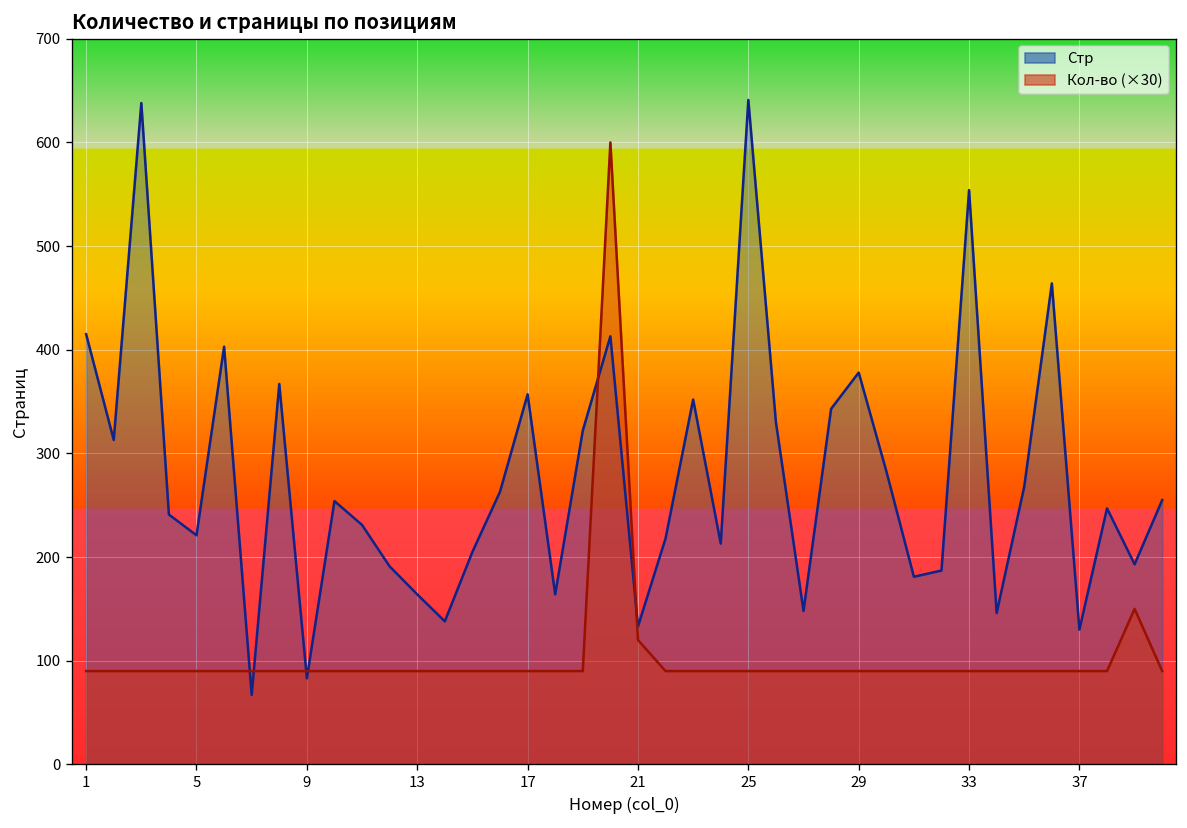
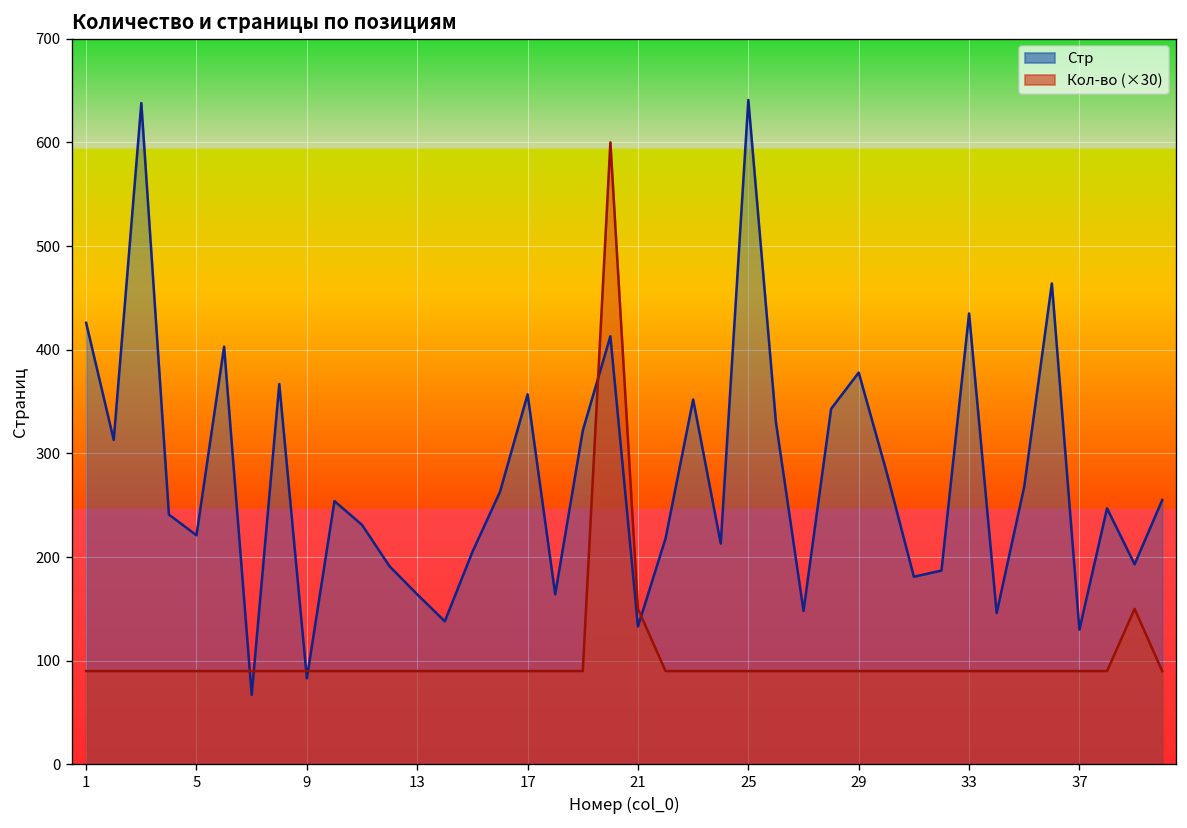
  {
    "Стр": {
-     "1": 420,
+     "1": 430,
      "5": 220,
      "9": 80,
      "13": 160,
      "17": 360,
      "21": 130,
      "25": 640,
      "29": 380,
-     "33": 550,
+     "33": 440,
      "37": 130
    },
    "Кол-во (×30)": {
      "1": 90,
      "5": 90,
      "9": 90,
      "13": 90,
      "17": 90,
-     "21": 120,
+     "21": 150,
      "25": 90,
      "29": 90,
      "33": 90,
      "37": 90
    }
  }
